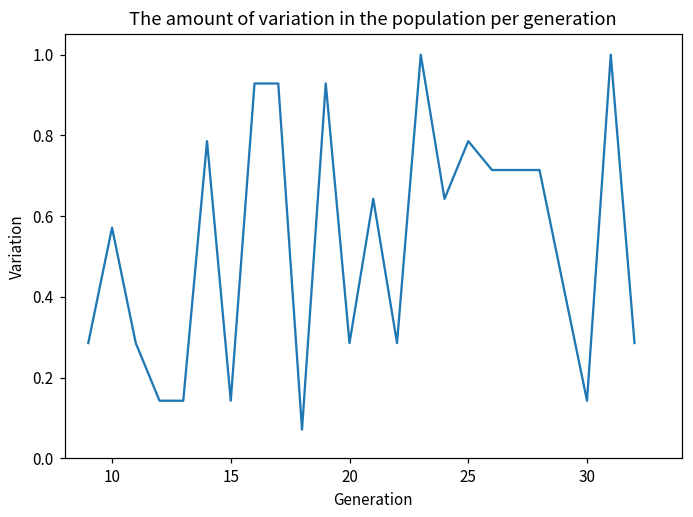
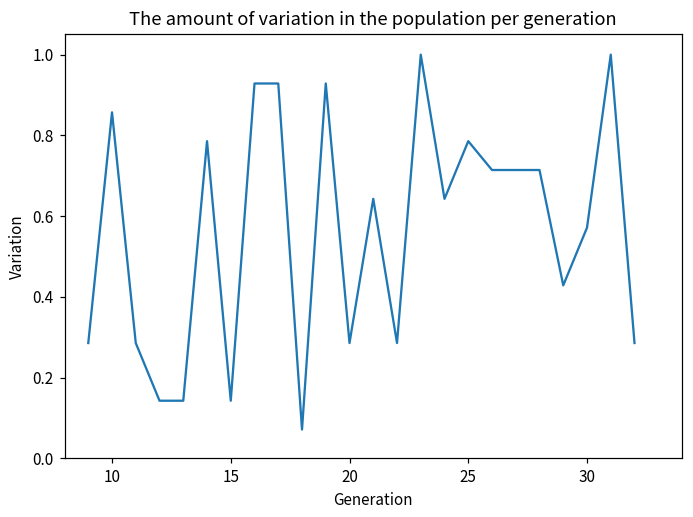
  {
-   "10": 0.57,
+   "10": 0.86,
    "15": 0.14,
    "20": 0.29,
    "25": 0.79,
-   "30": 0.14
+   "30": 0.57
  }
